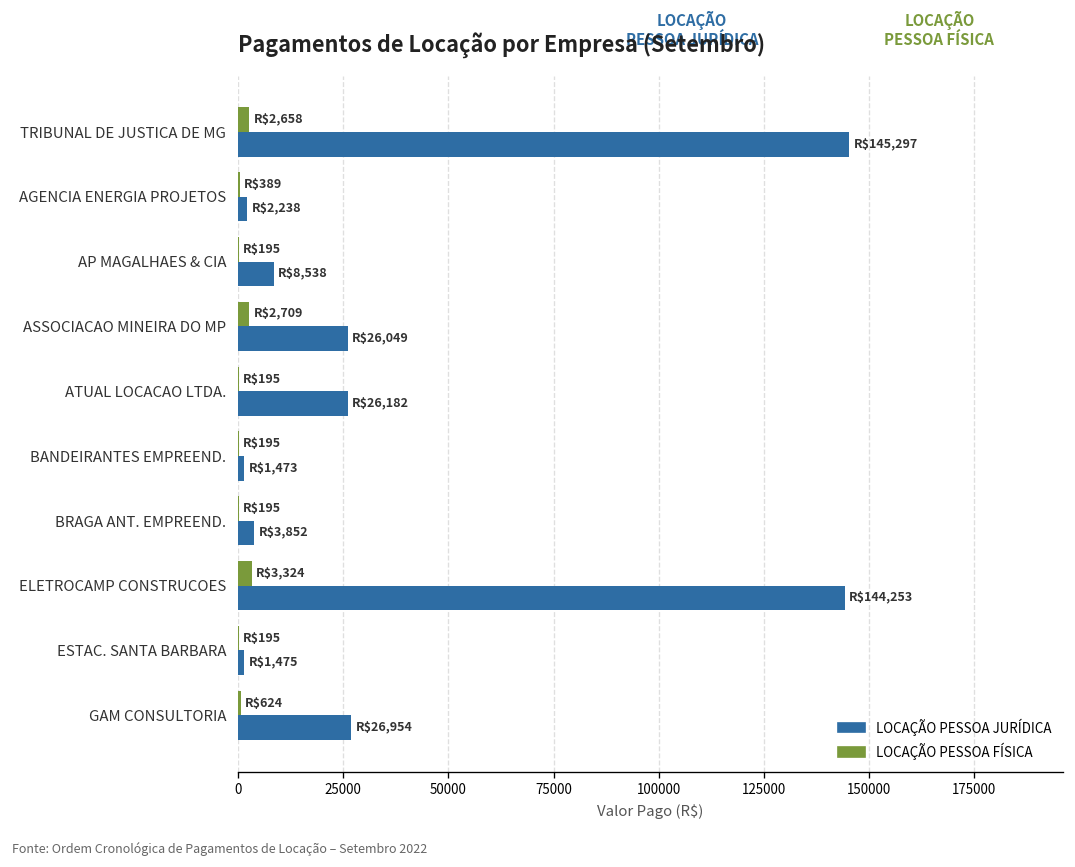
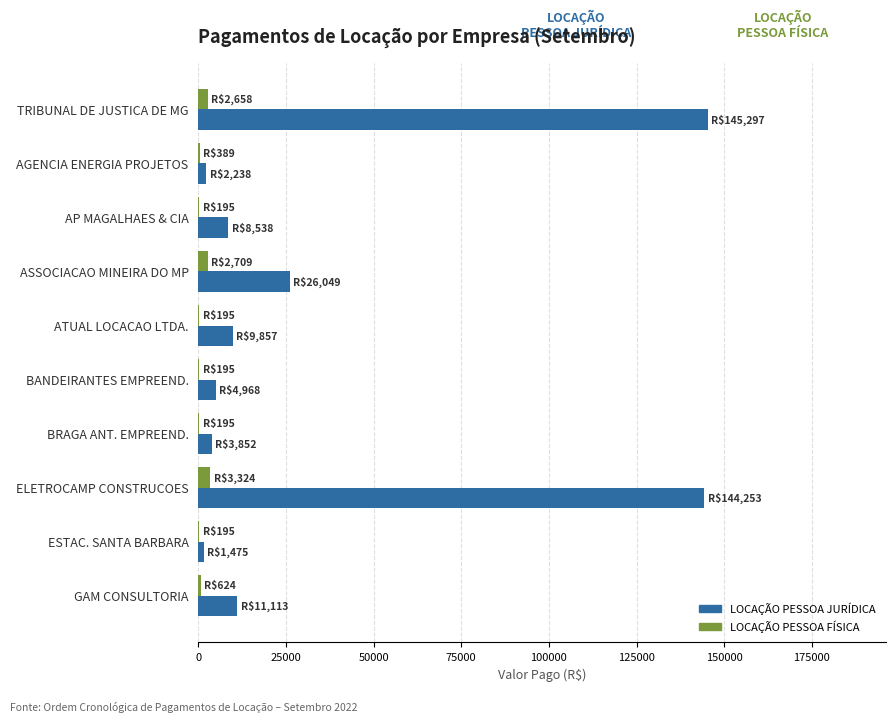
  {
    "LOCAÇÃO PESSOA JURÍDICA": {
      "TRIBUNAL DE JUSTICA DE MG": "$145,297",
      "AGENCIA ENERGIA PROJETOS": "$2,238",
      "AP MAGALHAES & CIA": "$8,538",
      "ASSOCIACAO MINEIRA DO MP": "$26,049",
-     "ATUAL LOCACAO LTDA.": "$26,182",
-     "BANDEIRANTES EMPREEND.": "$1,473",
+     "ATUAL LOCACAO LTDA.": "$9,857",
+     "BANDEIRANTES EMPREEND.": "$4,968",
      "BRAGA ANT. EMPREEND.": "$3,852",
      "ELETROCAMP CONSTRUCOES": "$144,253",
      "ESTAC. SANTA BARBARA": "$1,475",
-     "GAM CONSULTORIA": "$26,954"
+     "GAM CONSULTORIA": "$11,113"
    },
    "LOCAÇÃO PESSOA FÍSICA": {
      "TRIBUNAL DE JUSTICA DE MG": "$2,658",
      "AGENCIA ENERGIA PROJETOS": "$389",
      "AP MAGALHAES & CIA": "$195",
      "ASSOCIACAO MINEIRA DO MP": "$2,709",
      "ATUAL LOCACAO LTDA.": "$195",
      "BANDEIRANTES EMPREEND.": "$195",
      "BRAGA ANT. EMPREEND.": "$195",
      "ELETROCAMP CONSTRUCOES": "$3,324",
      "ESTAC. SANTA BARBARA": "$195",
      "GAM CONSULTORIA": "$624"
    }
  }
